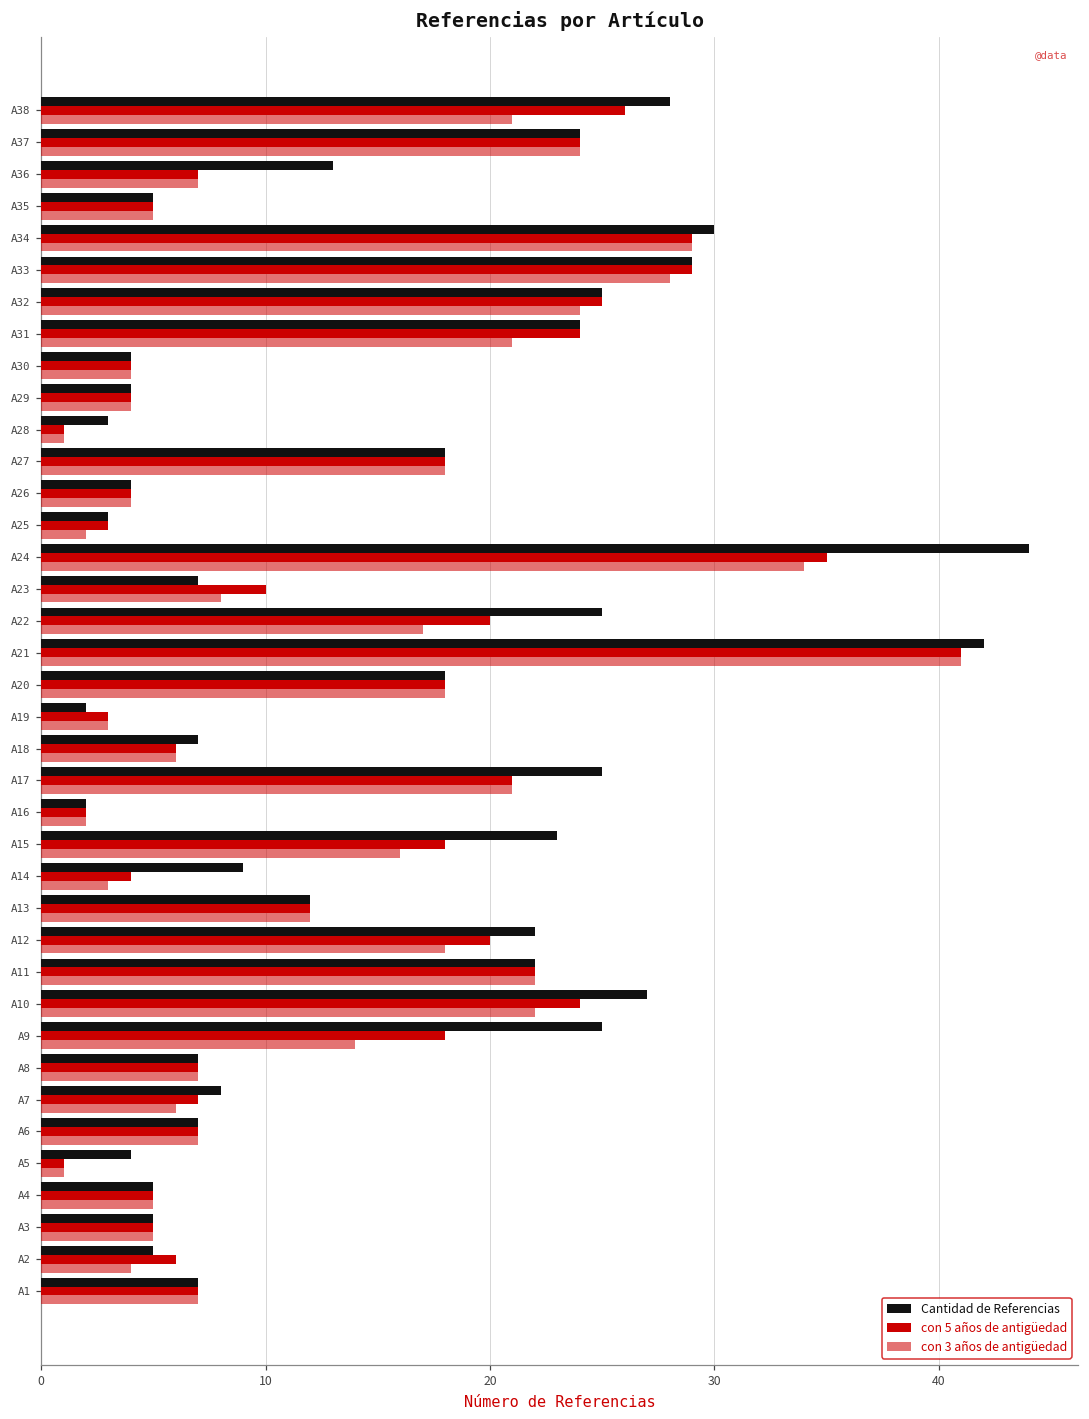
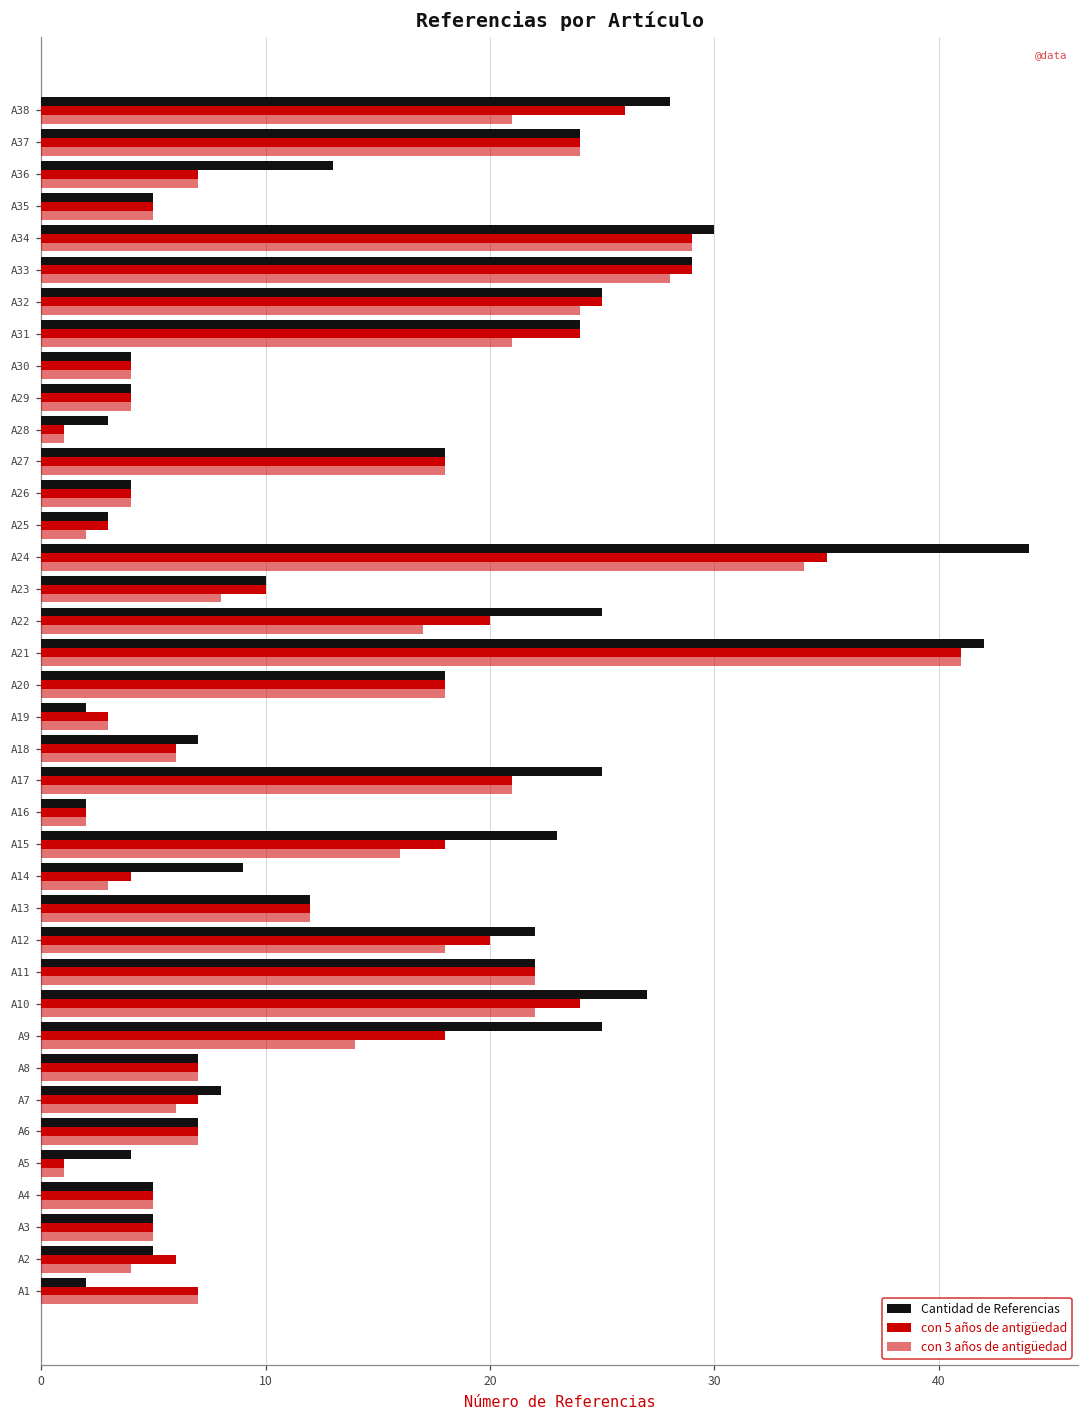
  {
    "Cantidad de Referencias": {
      "A38": 28,
      "A37": 24,
      "A36": 13,
      "A35": 5,
      "A34": 30,
      "A33": 29,
      "A32": 25,
      "A31": 24,
      "A30": 4,
      "A29": 4,
      "A28": 3,
      "A27": 18,
      "A26": 4,
      "A25": 3,
      "A24": 44,
-     "A23": 7,
+     "A23": 10,
      "A22": 25,
      "A21": 42,
      "A20": 18,
      "A19": 2,
      "A18": 7,
      "A17": 25,
      "A16": 2,
      "A15": 23,
      "A14": 9,
      "A13": 12,
      "A12": 22,
      "A11": 22,
      "A10": 27,
      "A9": 25,
      "A8": 7,
      "A7": 8,
      "A6": 7,
      "A5": 4,
      "A4": 5,
      "A3": 5,
      "A2": 5,
-     "A1": 7
+     "A1": 2
    }
  }
